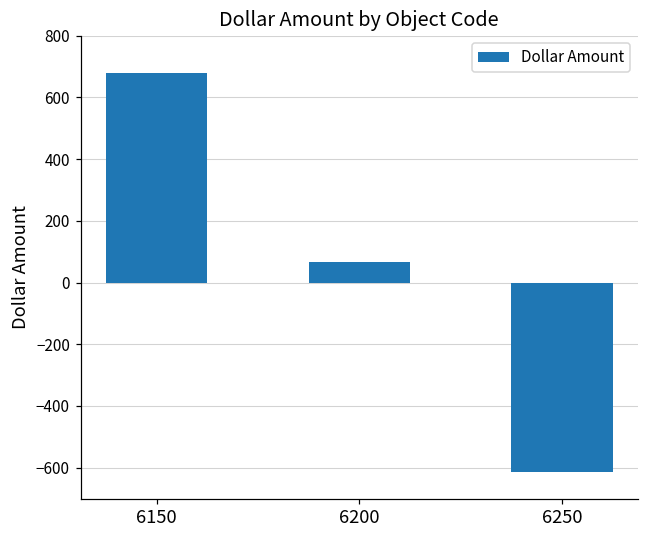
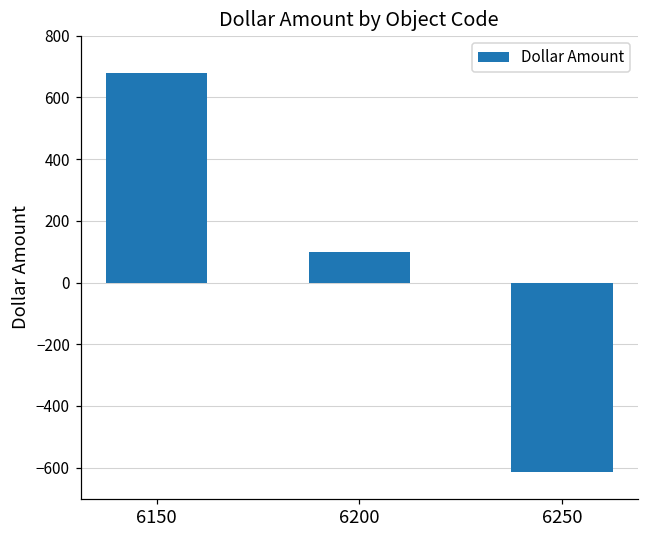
  {
    "6150": 680,
-   "6200": 70,
+   "6200": 100,
    "6250": -610
  }
